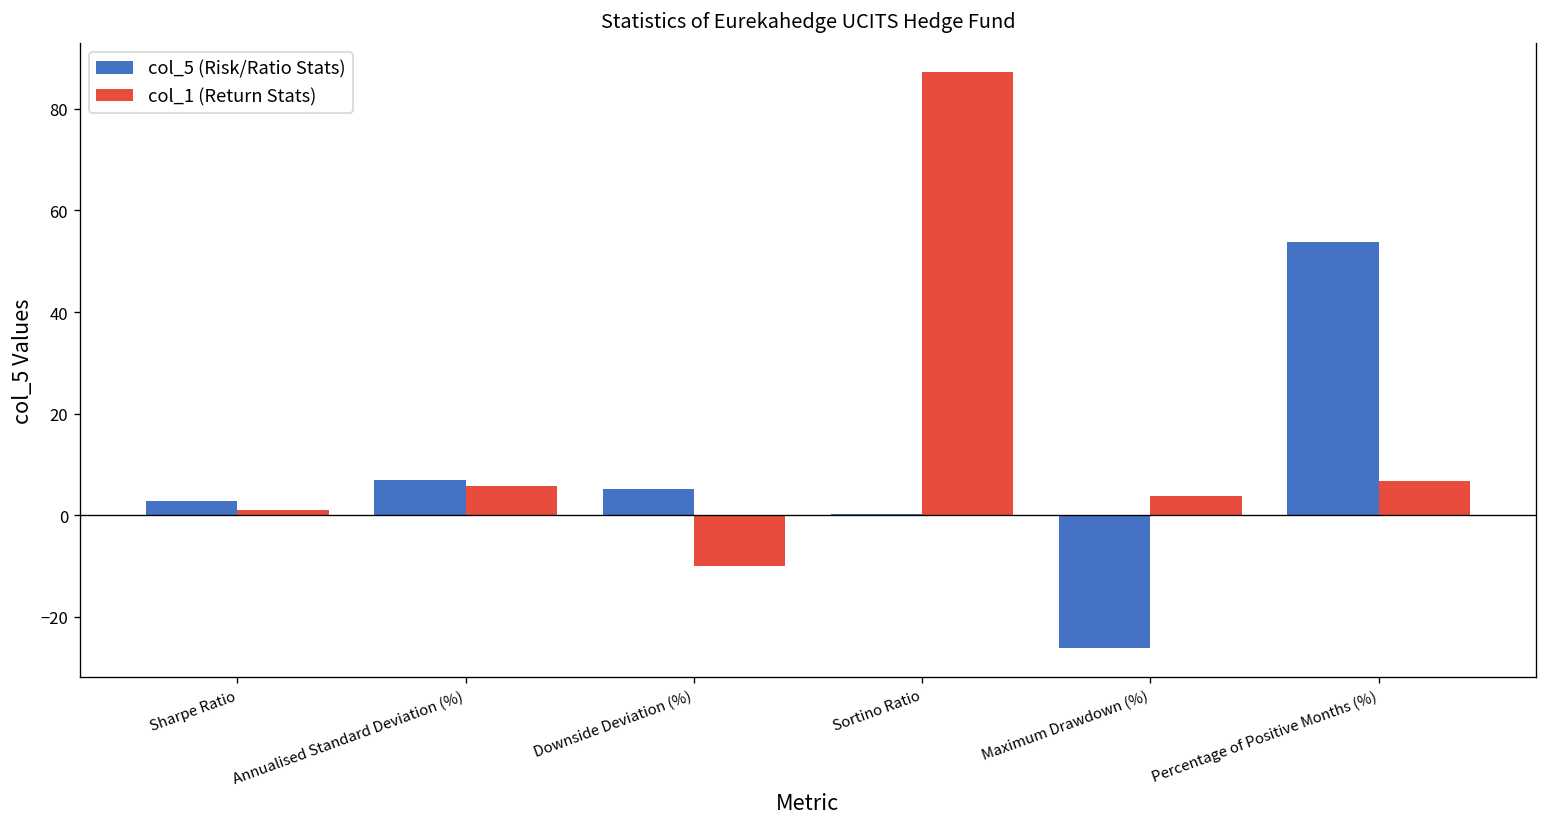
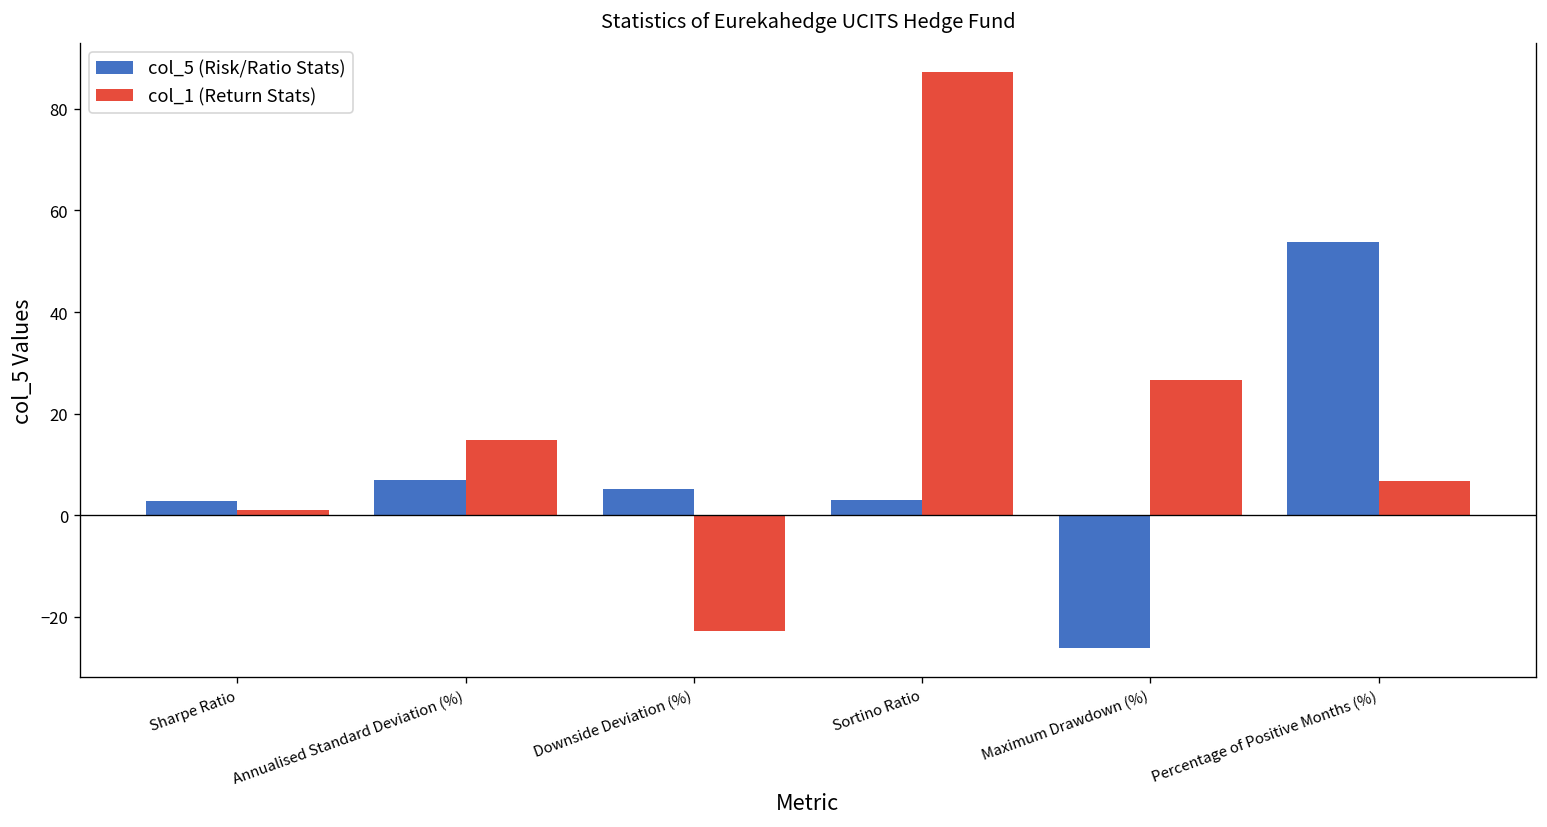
  {
    "col_5 (Risk/Ratio Stats)": {
      "Sharpe Ratio": 3,
      "Annualised Standard Deviation (%)": 7,
      "Downside Deviation (%)": 5,
-     "Sortino Ratio": 0,
+     "Sortino Ratio": 3,
      "Maximum Drawdown (%)": -26,
      "Percentage of Positive Months (%)": 54
    },
    "col_1 (Return Stats)": {
      "Sharpe Ratio": 1,
-     "Annualised Standard Deviation (%)": 6,
-     "Downside Deviation (%)": -10,
+     "Annualised Standard Deviation (%)": 15,
+     "Downside Deviation (%)": -23,
      "Sortino Ratio": 87,
-     "Maximum Drawdown (%)": 4,
+     "Maximum Drawdown (%)": 27,
      "Percentage of Positive Months (%)": 7
    }
  }
